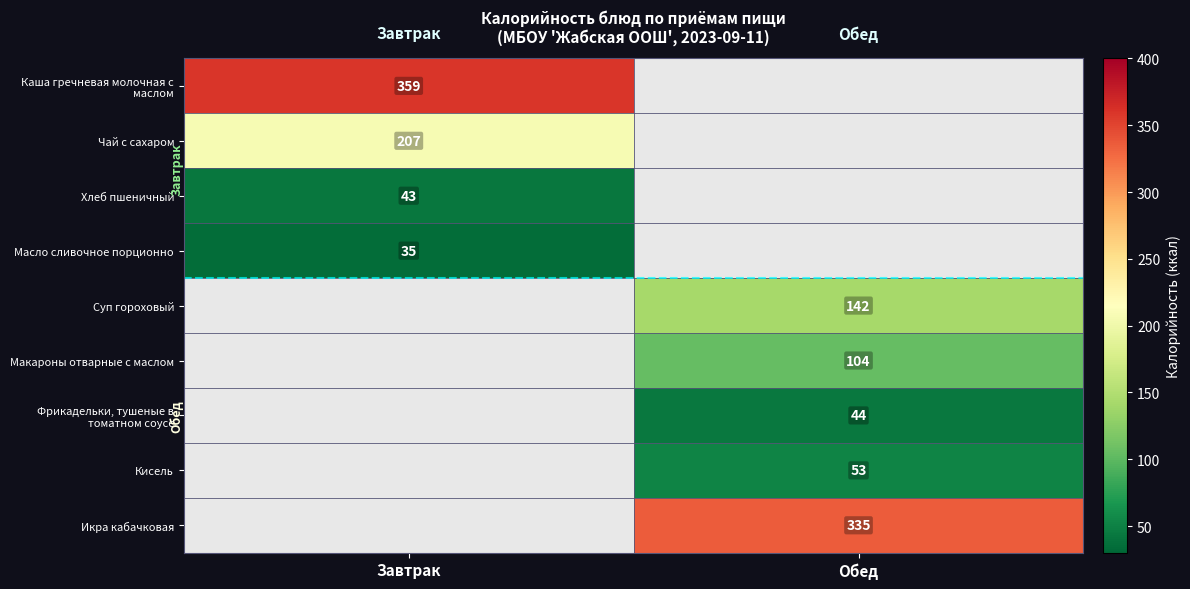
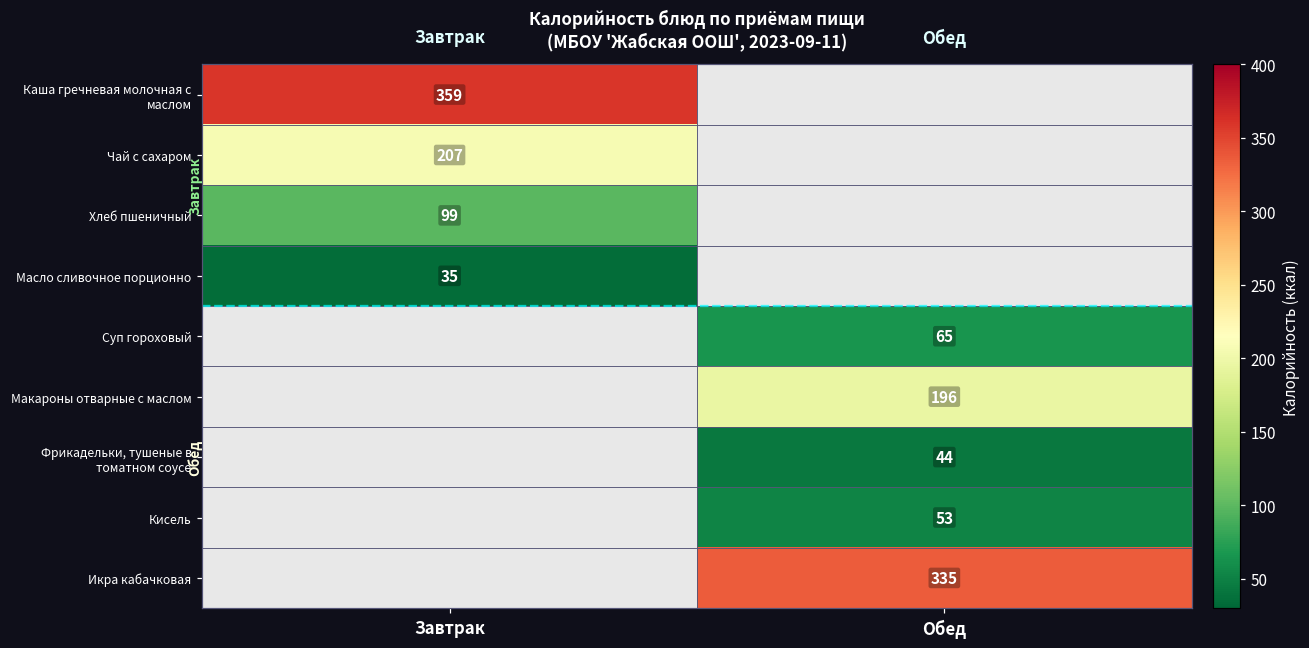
  {
    "Хлеб пшеничный": {
-     "Завтрак": 43
+     "Завтрак": 99
    },
    "Суп гороховый": {
-     "Обед": 142
+     "Обед": 65
    },
    "Макароны отварные с маслом": {
-     "Обед": 104
+     "Обед": 196
    }
  }
